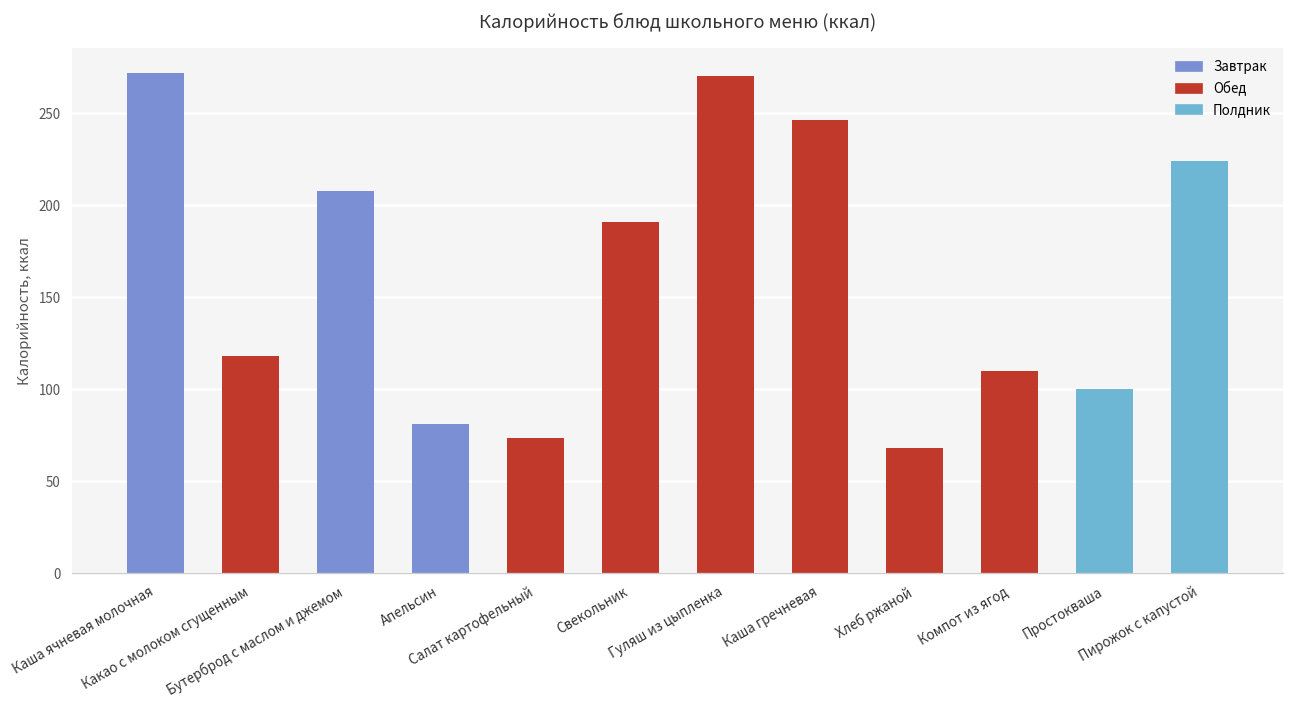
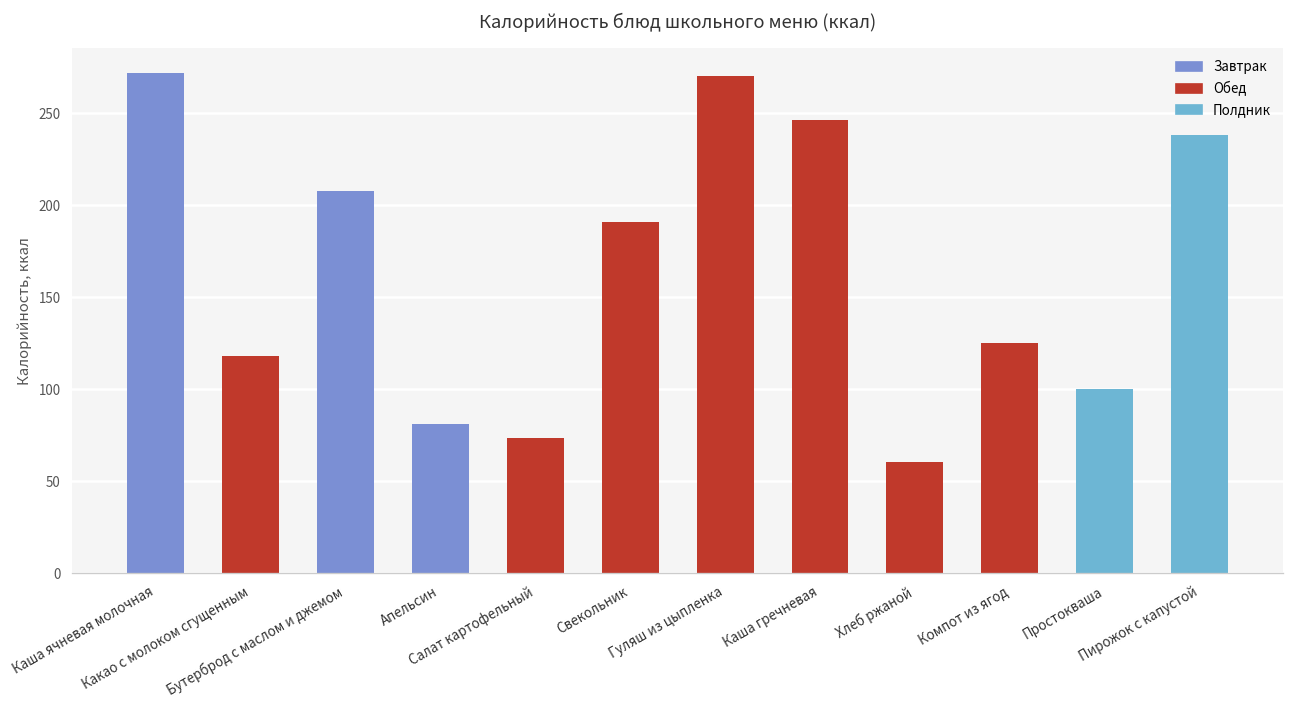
  {
    "Каша ячневая молочная": 272,
    "Какао с молоком сгущенным": 118,
    "Бутерброд с маслом и джемом": 208,
    "Апельсин": 81,
    "Салат картофельный": 74,
    "Свекольник": 191,
    "Гуляш из цыпленка": 270,
    "Каша гречневая": 246,
-   "Хлеб ржаной": 68,
-   "Компот из ягод": 110,
+   "Хлеб ржаной": 60,
+   "Компот из ягод": 125,
    "Простокваша": 100,
-   "Пирожок с капустой": 224
+   "Пирожок с капустой": 238
  }
